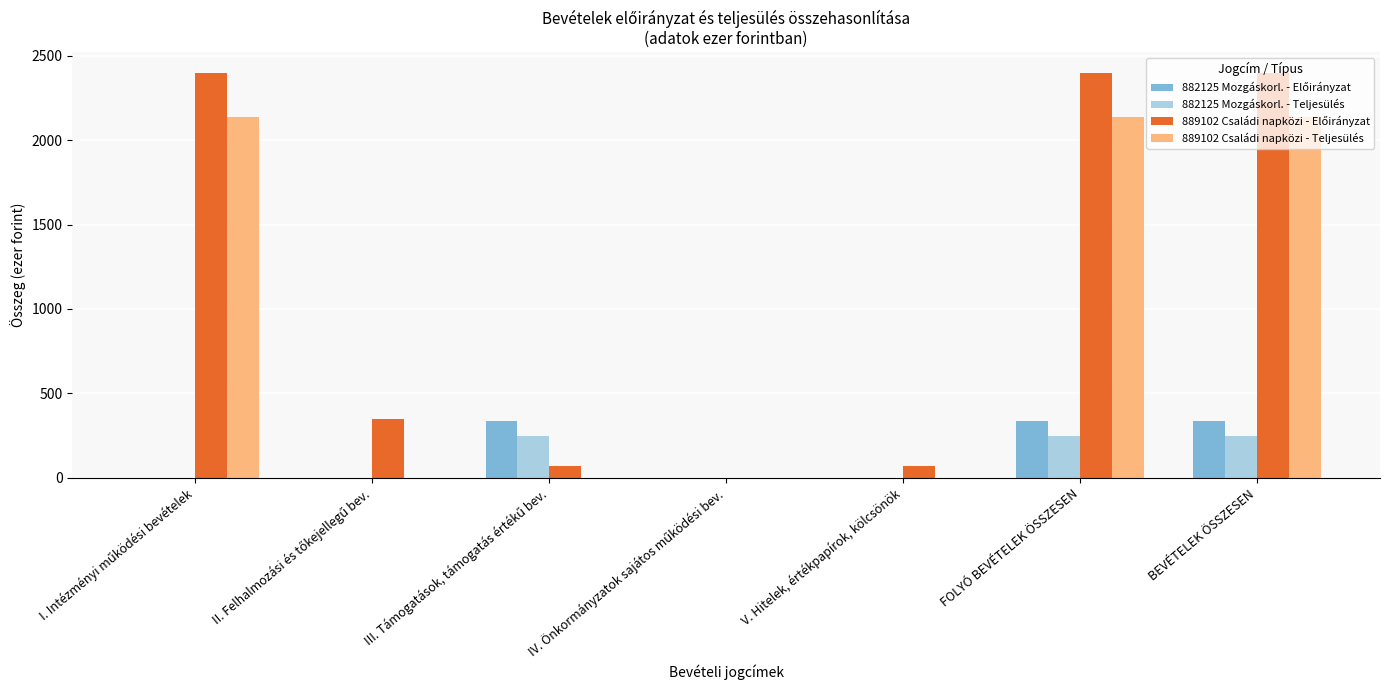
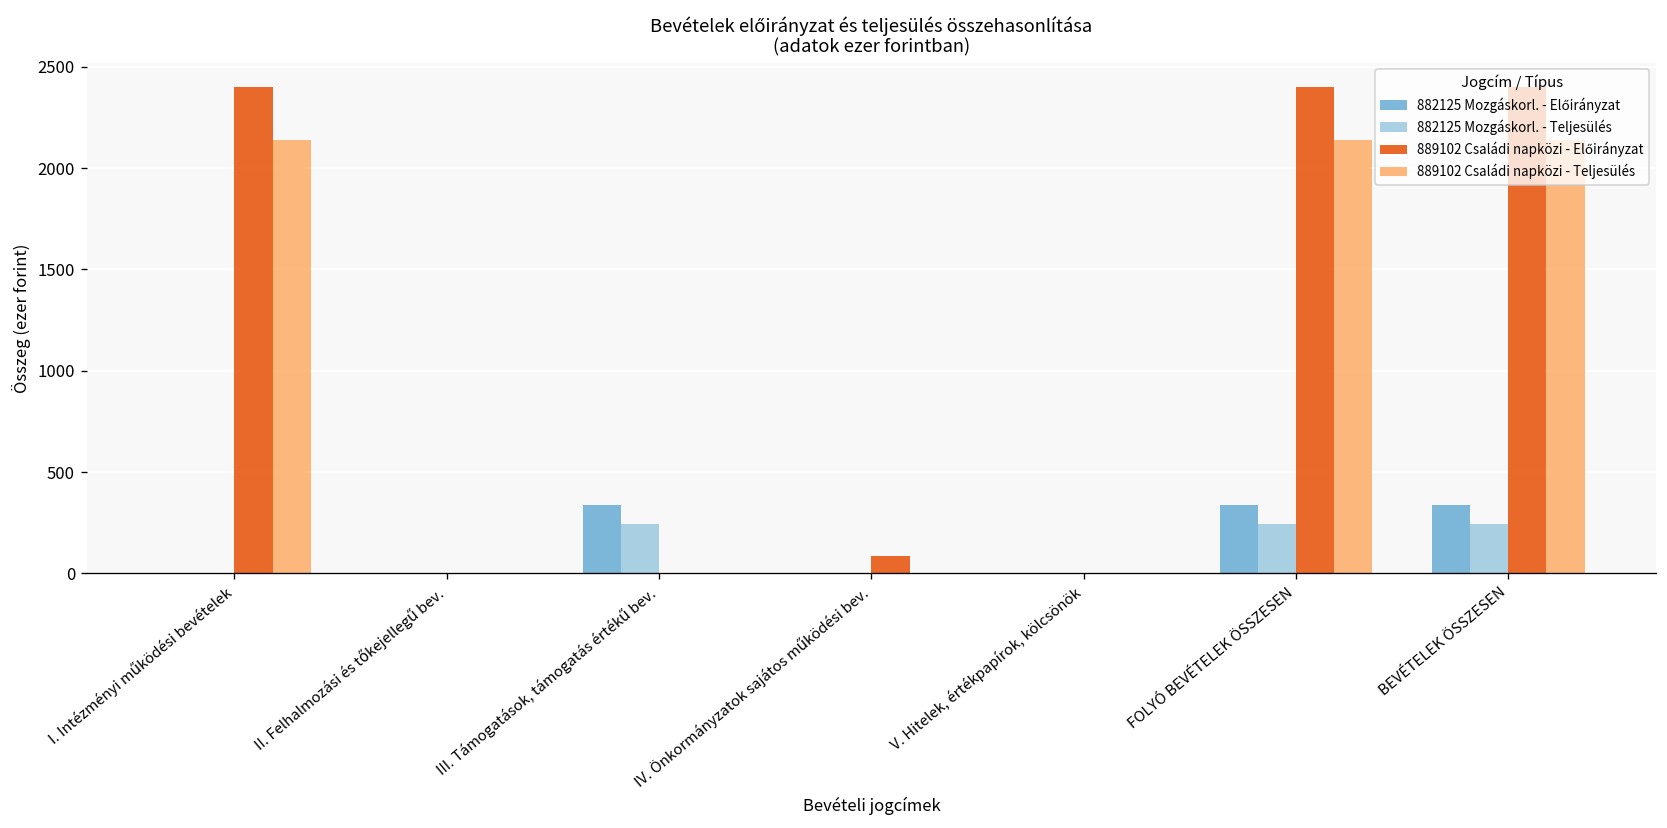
  {
    "889102 Családi napközi - Előirányzat": {
      "I. Intézményi működési bevételek": 2400,
-     "II. Felhalmozási és tőkejellegű bev.": 350,
-     "III. Támogatások, támogatás értékű bev.": 70,
-     "IV. Önkormányzatok sajátos működési bev.": 0,
-     "V. Hitelek, értékpapírok, kölcsönök": 70,
+     "II. Felhalmozási és tőkejellegű bev.": 0,
+     "III. Támogatások, támogatás értékű bev.": 0,
+     "IV. Önkormányzatok sajátos működési bev.": 90,
+     "V. Hitelek, értékpapírok, kölcsönök": 0,
      "FOLYÓ BEVÉTELEK ÖSSZESEN": 2400
    },
    "889102 Családi napközi - Teljesülés": {
      "I. Intézményi működési bevételek": 2140,
      "II. Felhalmozási és tőkejellegű bev.": 0,
      "III. Támogatások, támogatás értékű bev.": 0,
      "IV. Önkormányzatok sajátos működési bev.": 0,
      "V. Hitelek, értékpapírok, kölcsönök": 0,
      "FOLYÓ BEVÉTELEK ÖSSZESEN": 2140
    }
  }
